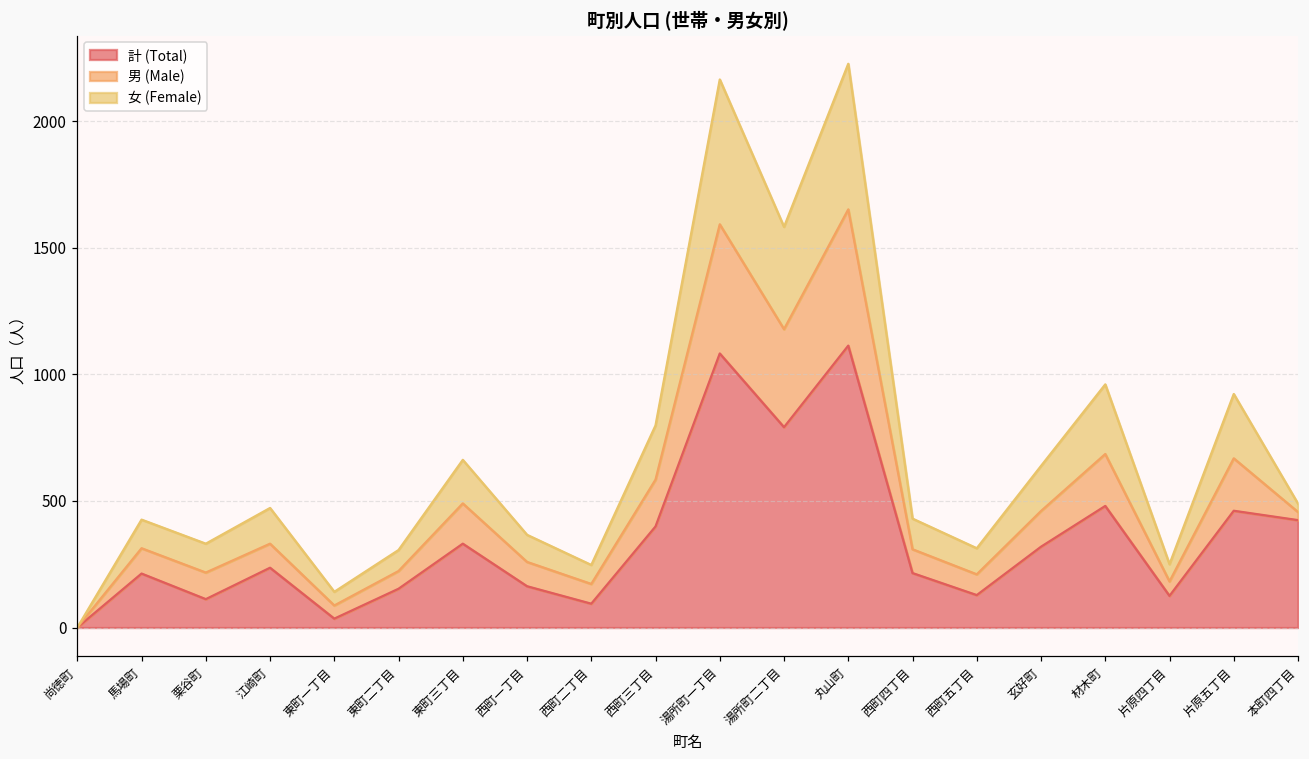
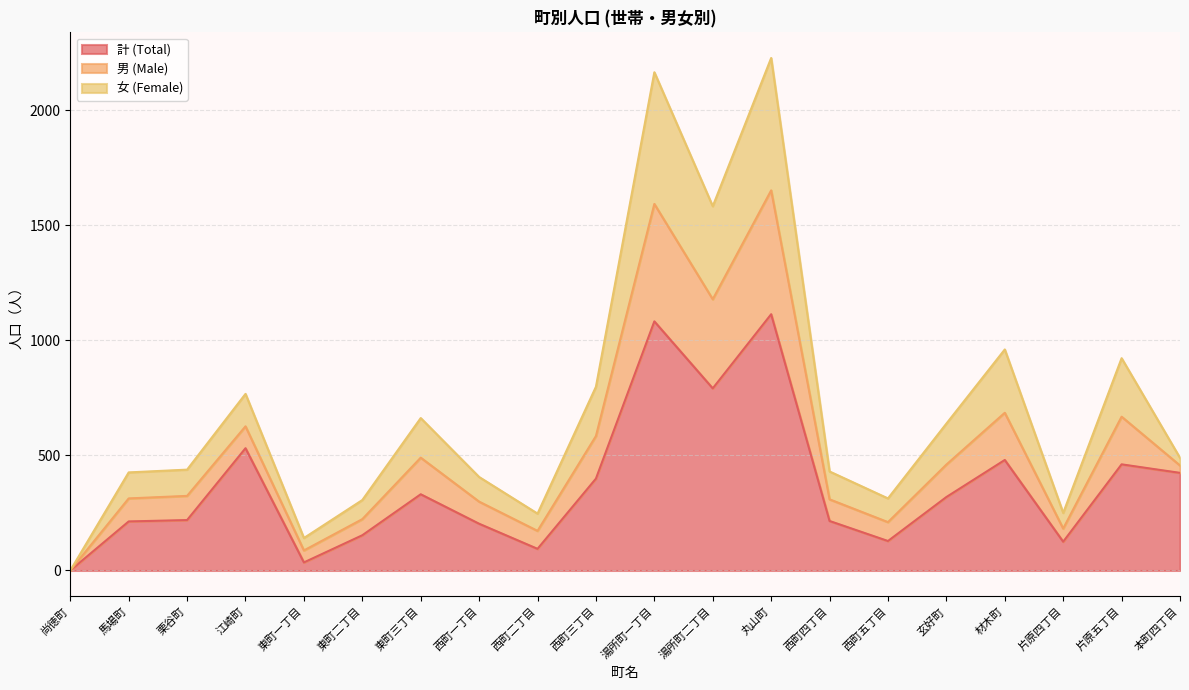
  {
    "計 (Total)": {
      "馬場町": 210,
-     "栗谷町": 110,
-     "江崎町": 240,
+     "栗谷町": 220,
+     "江崎町": 530,
      "東町一丁目": 40,
      "東町二丁目": 150,
      "東町三丁目": 330,
-     "西町一丁目": 160,
+     "西町一丁目": 200,
      "西町二丁目": 90,
      "西町三丁目": 400,
      "湯所町一丁目": 1080,
      "湯所町二丁目": 790,
      "丸山町": 1110,
      "西町四丁目": 220,
      "西町五丁目": 130,
      "玄好町": 320,
      "材木町": 480,
      "片原四丁目": 130,
      "片原五丁目": 460,
      "本町四丁目": 420
    }
  }
